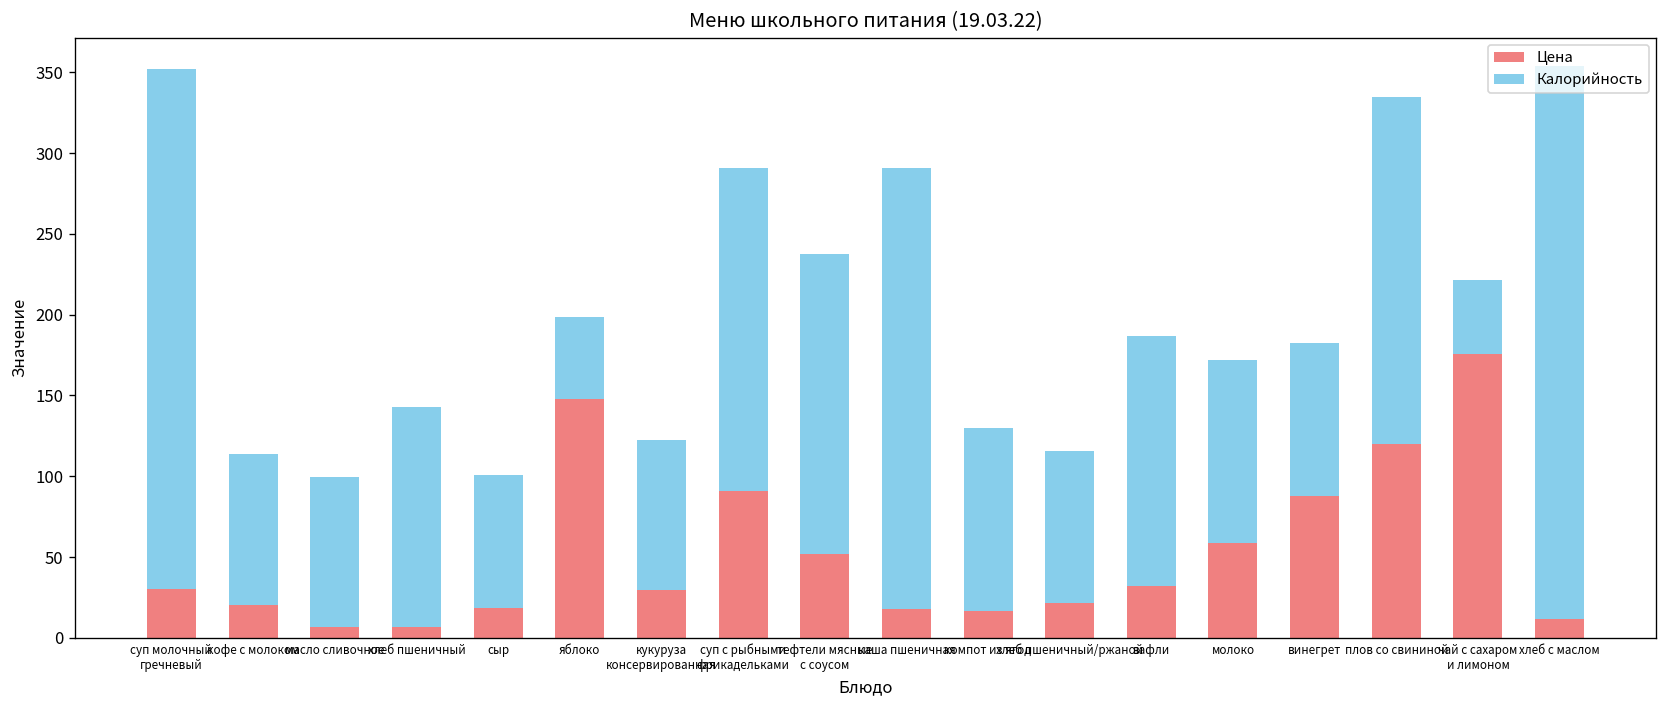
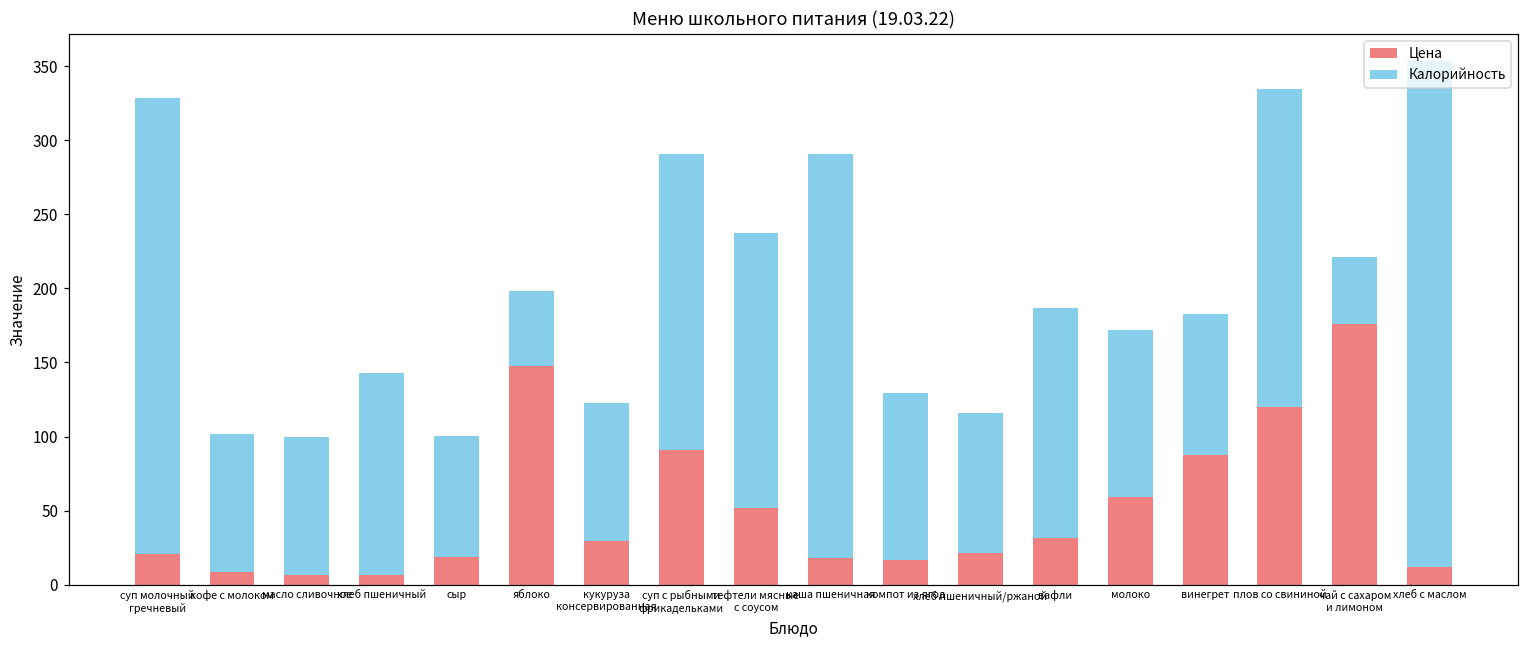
  {
    "Цена": {
-     "суп молочный гречневый": 30,
-     "кофе с молоком": 21,
+     "суп молочный гречневый": 21,
+     "кофе с молоком": 9,
      "сыр": 18,
      "яблоко": 148,
      "тефтели мясные с соусом": 52,
      "каша пшеничная": 18,
      "молоко": 59,
      "винегрет": 88,
      "плов со свининой": 120,
      "чай с сахаром и лимоном": 176,
      "хлеб с маслом": 12
    },
    "Калорийность": {
-     "суп молочный гречневый": 322,
+     "суп молочный гречневый": 308,
      "кофе с молоком": 93,
      "сыр": 82,
      "яблоко": 51,
      "тефтели мясные с соусом": 186,
      "каша пшеничная": 273,
      "молоко": 113,
      "винегрет": 95,
      "плов со свининой": 215,
      "чай с сахаром и лимоном": 46
    }
  }
